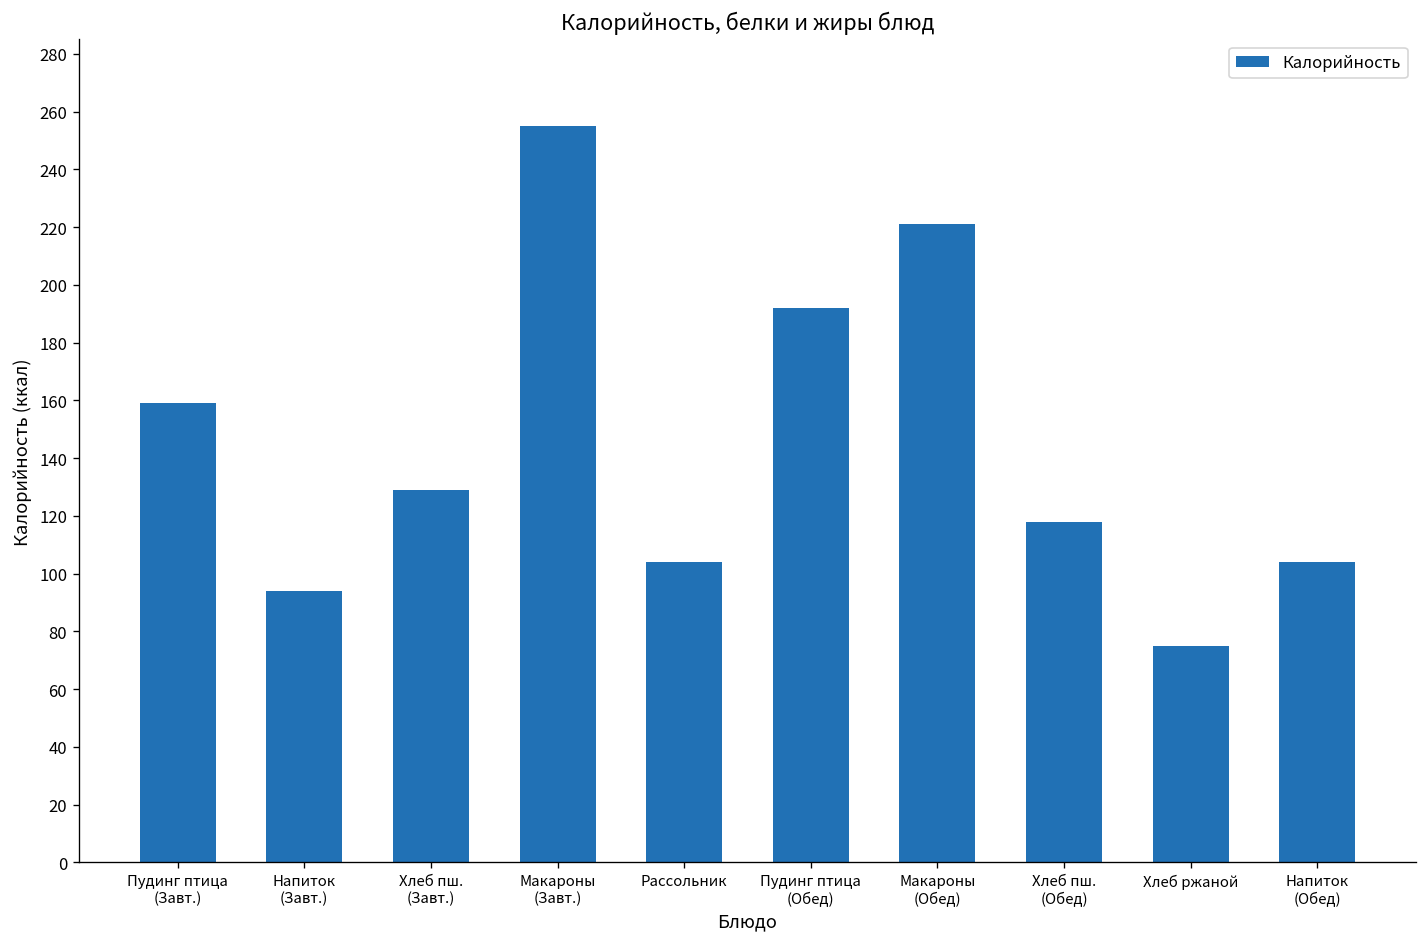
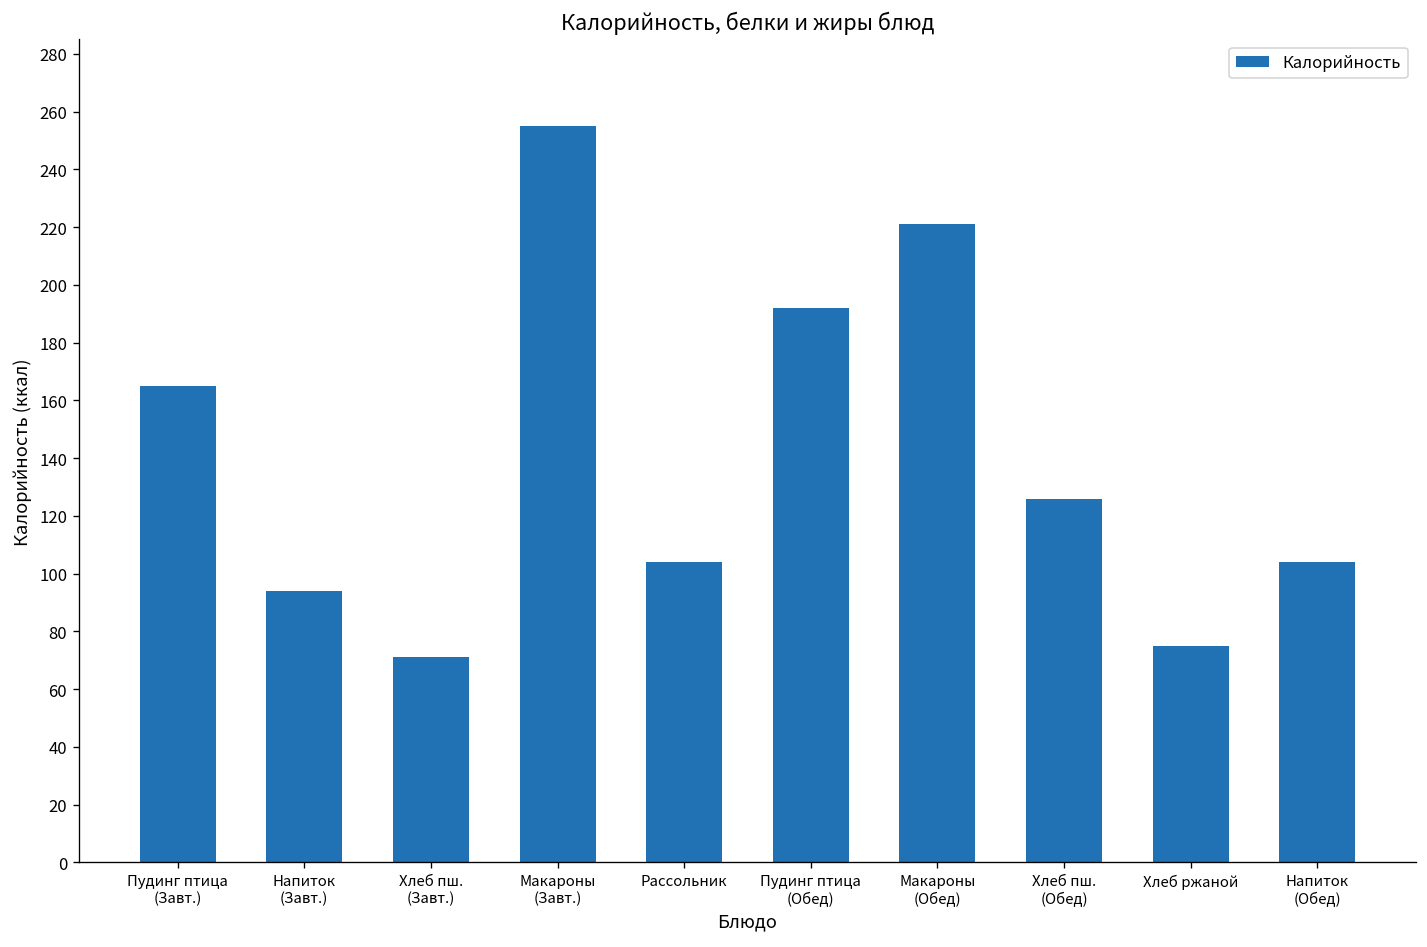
  {
-   "Пудинг птица (Завт.)": 159,
+   "Пудинг птица (Завт.)": 165,
    "Напиток (Завт.)": 94,
-   "Хлеб пш. (Завт.)": 129,
+   "Хлеб пш. (Завт.)": 71,
    "Макароны (Завт.)": 255,
    "Рассольник": 104,
    "Пудинг птица (Обед)": 192,
    "Макароны (Обед)": 221,
-   "Хлеб пш. (Обед)": 118,
+   "Хлеб пш. (Обед)": 126,
    "Хлеб ржаной": 75,
    "Напиток (Обед)": 104
  }
